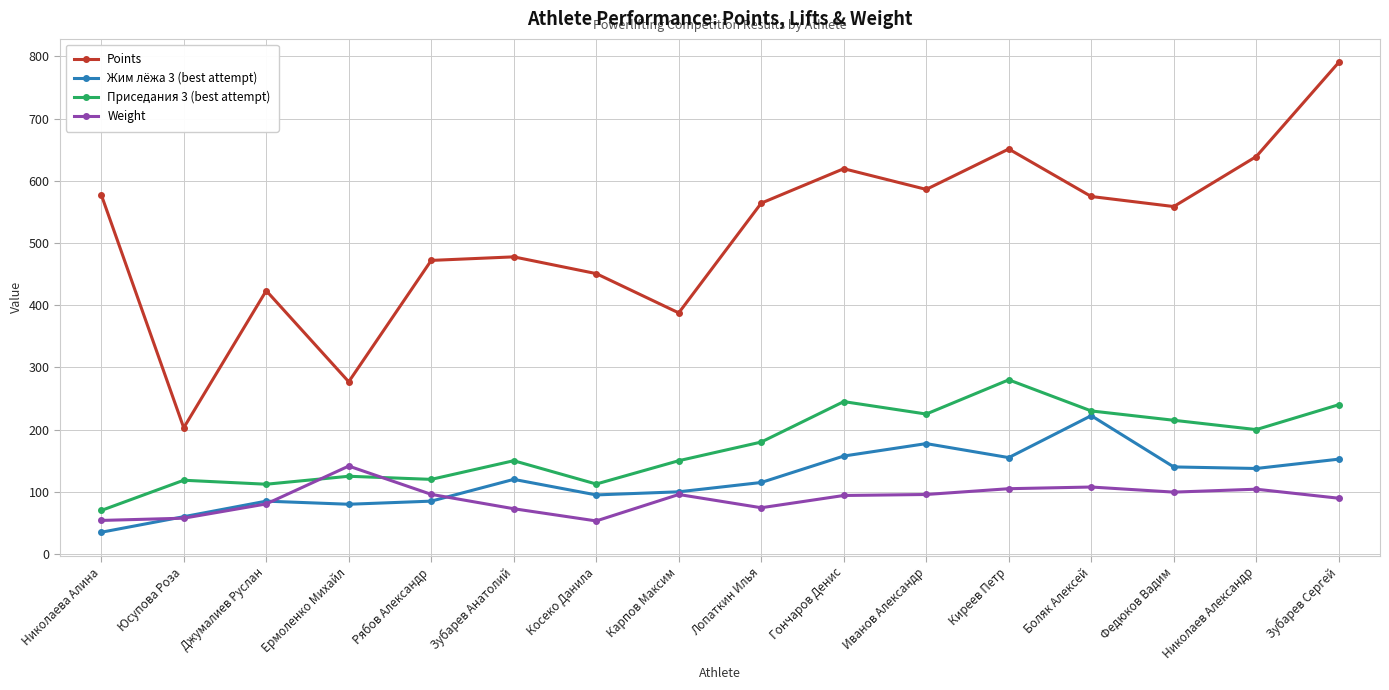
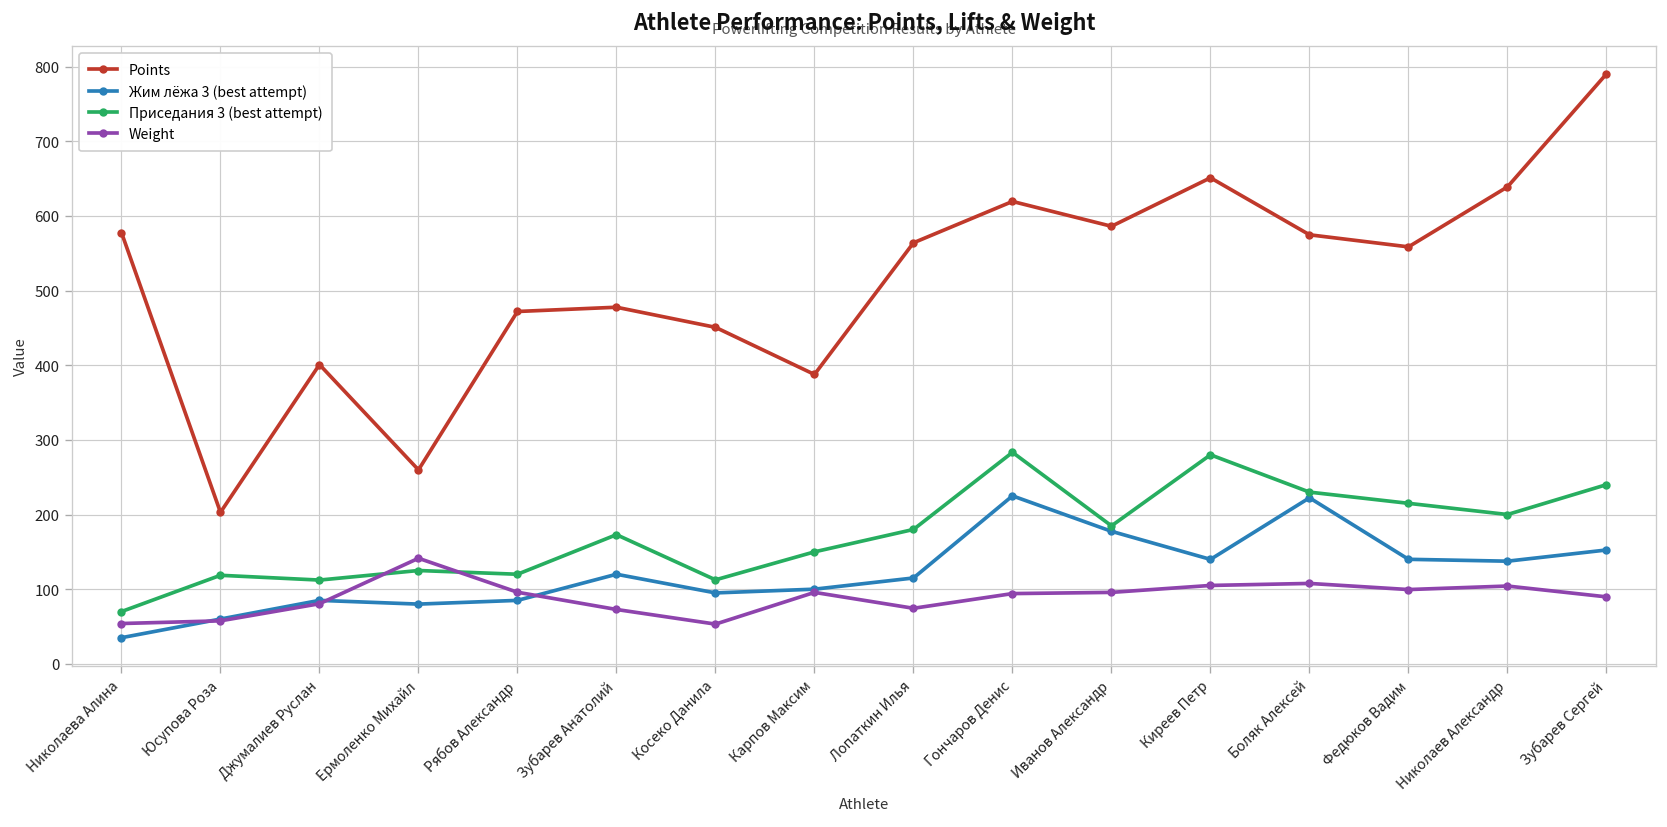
  {
    "Points": {
      "Николаева Алина": 580,
      "Юсупова Роза": 200,
-     "Джумалиев Руслан": 420,
-     "Ермоленко Михайл": 280,
+     "Джумалиев Руслан": 400,
+     "Ермоленко Михайл": 260,
      "Рябов Александр": 470,
      "Зубарев Анатолий": 480,
      "Косеко Данила": 450,
      "Карпов Максим": 390,
      "Лопаткин Илья": 560,
      "Гончаров Денис": 620,
      "Иванов Александр": 590,
      "Киреев Петр": 650,
      "Боляк Алексей": 570,
      "Федюков Вадим": 560,
      "Николаев Александр": 640,
      "Зубарев Сергей": 790
    },
    "Жим лёжа 3 (best attempt)": {
      "Николаева Алина": 40,
      "Джумалиев Руслан": 90,
      "Ермоленко Михайл": 80,
      "Рябов Александр": 90,
      "Зубарев Анатолий": 120,
      "Косеко Данила": 100,
      "Карпов Максим": 100,
      "Лопаткин Илья": 120,
-     "Гончаров Денис": 160,
+     "Гончаров Денис": 230,
      "Иванов Александр": 180,
-     "Киреев Петр": 160,
+     "Киреев Петр": 140,
      "Боляк Алексей": 220,
      "Федюков Вадим": 140,
      "Николаев Александр": 140,
      "Зубарев Сергей": 150
    },
    "Приседания 3 (best attempt)": {
      "Николаева Алина": 70,
      "Юсупова Роза": 120,
      "Джумалиев Руслан": 110,
      "Ермоленко Михайл": 130,
      "Рябов Александр": 120,
-     "Зубарев Анатолий": 150,
+     "Зубарев Анатолий": 170,
      "Косеко Данила": 110,
      "Карпов Максим": 150,
      "Лопаткин Илья": 180,
-     "Гончаров Денис": 250,
-     "Иванов Александр": 230,
+     "Гончаров Денис": 280,
+     "Иванов Александр": 180,
      "Киреев Петр": 280,
      "Боляк Алексей": 230,
      "Федюков Вадим": 220,
      "Николаев Александр": 200,
      "Зубарев Сергей": 240
    },
    "Weight": {
      "Николаева Алина": 50,
      "Джумалиев Руслан": 80,
      "Ермоленко Михайл": 140,
      "Рябов Александр": 100,
      "Зубарев Анатолий": 70,
      "Косеко Данила": 50,
      "Карпов Максим": 100,
      "Лопаткин Илья": 70,
      "Гончаров Денис": 90,
      "Иванов Александр": 100,
      "Киреев Петр": 110,
      "Боляк Алексей": 110,
      "Федюков Вадим": 100,
      "Николаев Александр": 100,
      "Зубарев Сергей": 90
    }
  }
